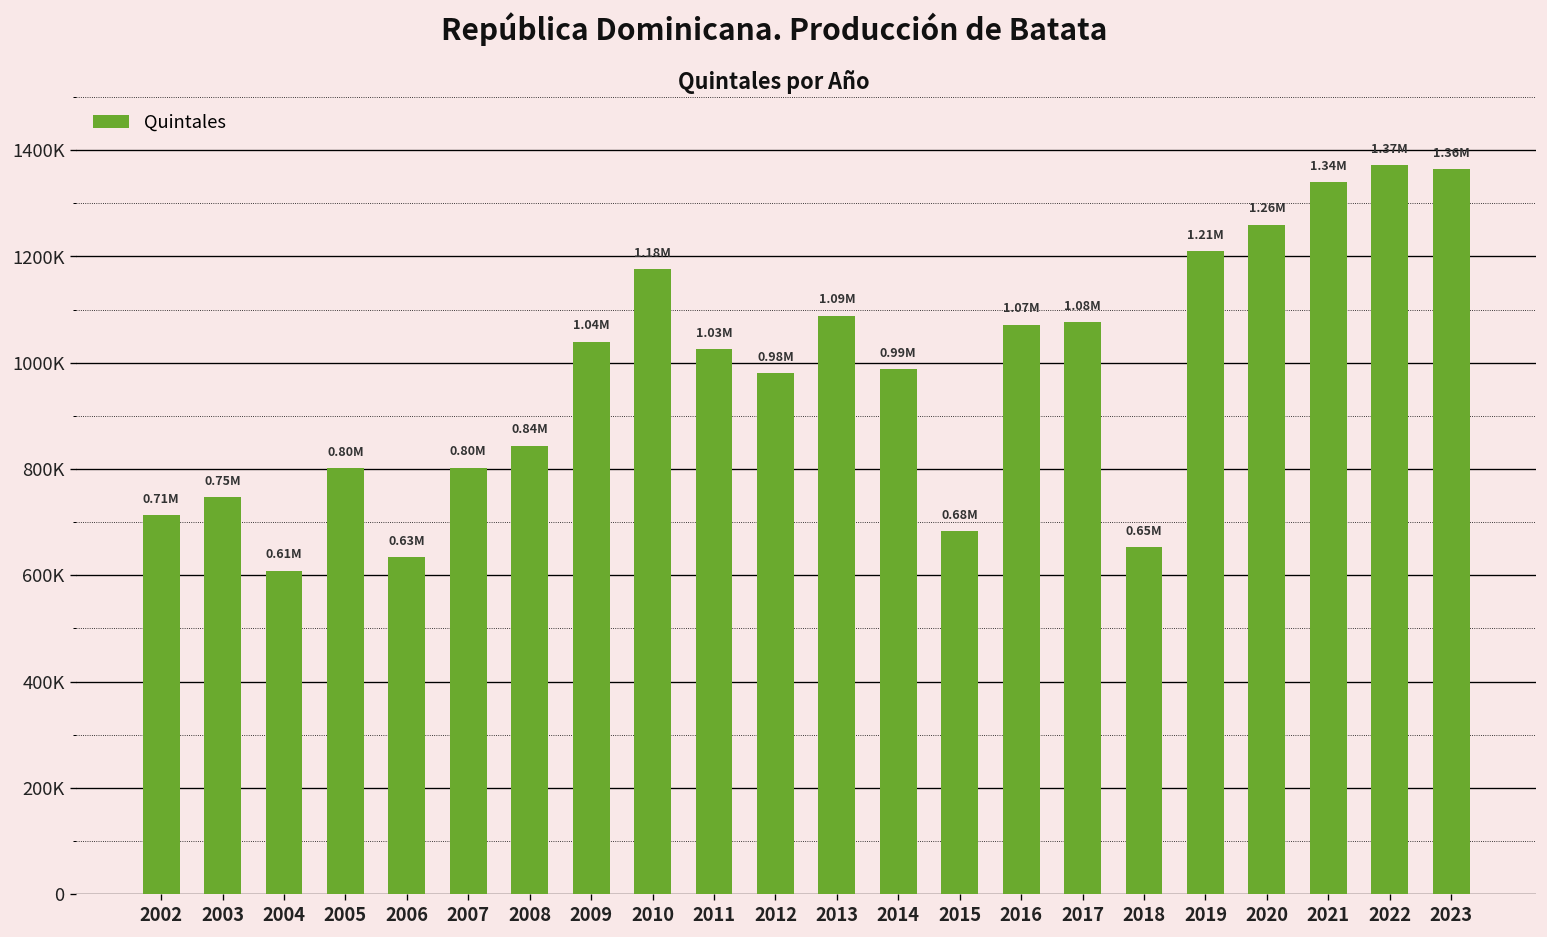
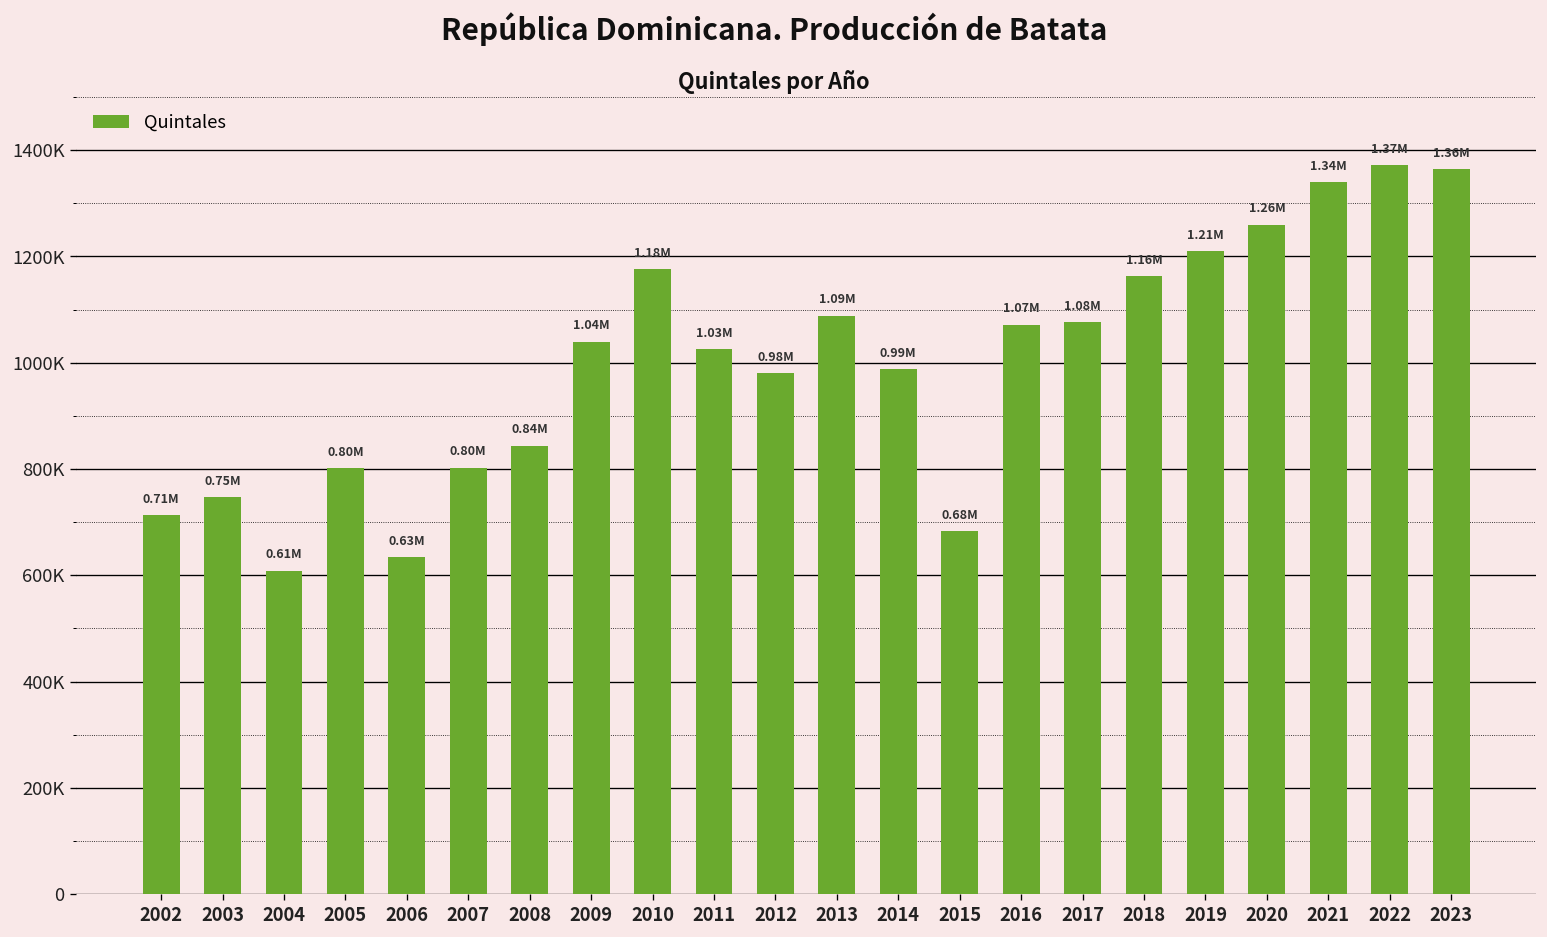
  {
    "2002": "0.71M",
    "2003": "0.75M",
    "2004": "0.61M",
    "2005": "0.80M",
    "2006": "0.63M",
    "2007": "0.80M",
    "2008": "0.84M",
    "2009": "1.04M",
    "2010": "1.18M",
    "2011": "1.03M",
    "2012": "0.98M",
    "2013": "1.09M",
    "2014": "0.99M",
    "2015": "0.68M",
    "2016": "1.07M",
    "2017": "1.08M",
-   "2018": "0.65M",
+   "2018": "1.16M",
    "2019": "1.21M",
    "2020": "1.26M",
    "2021": "1.34M",
    "2022": "1.37M",
    "2023": "1.36M"
  }
